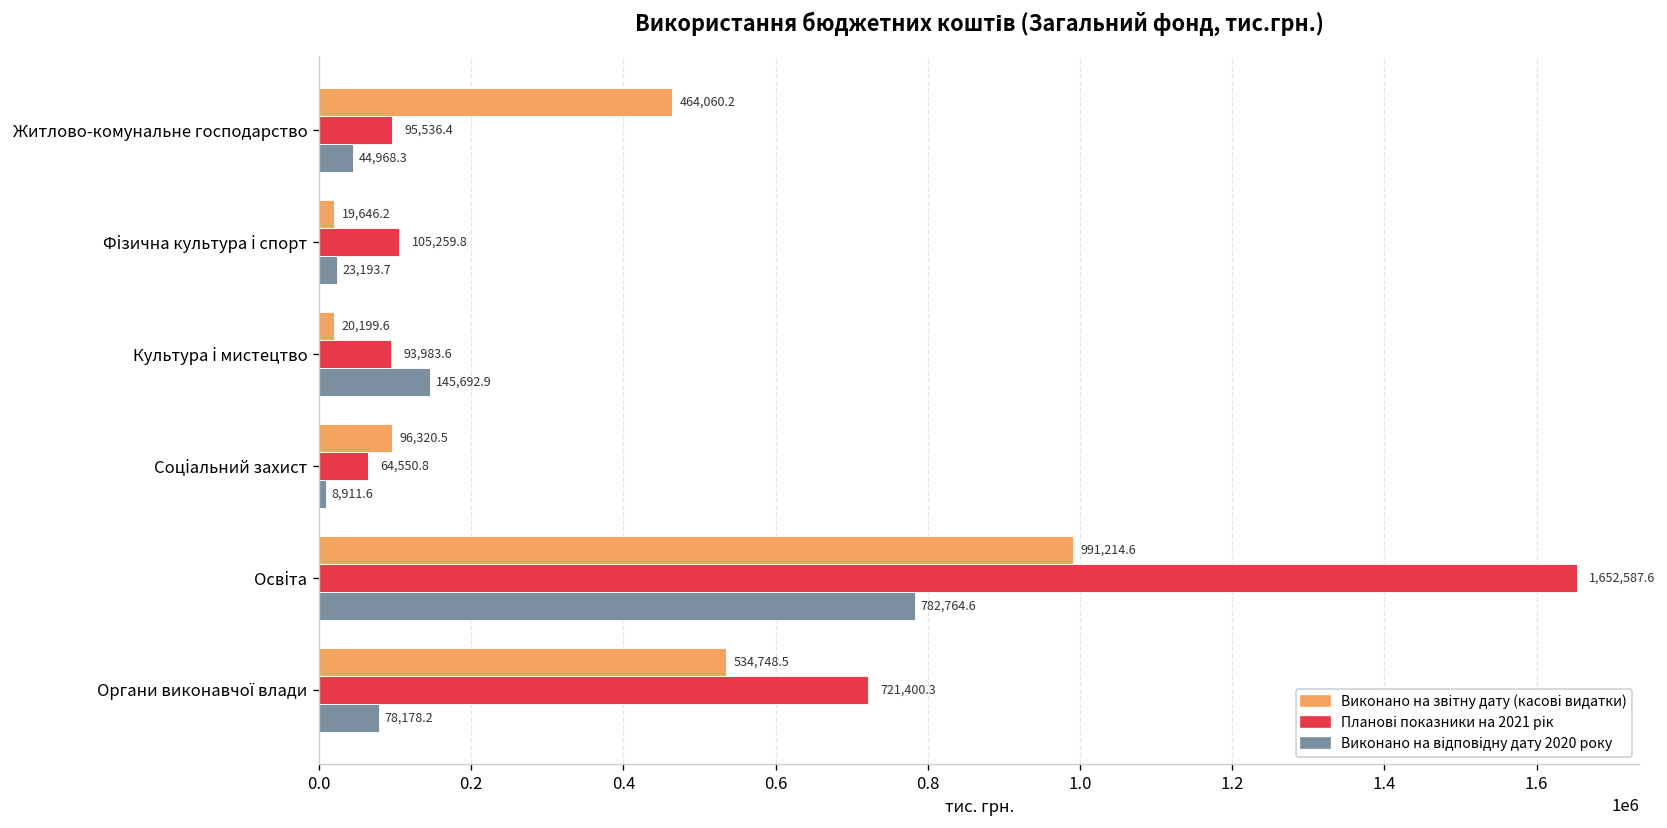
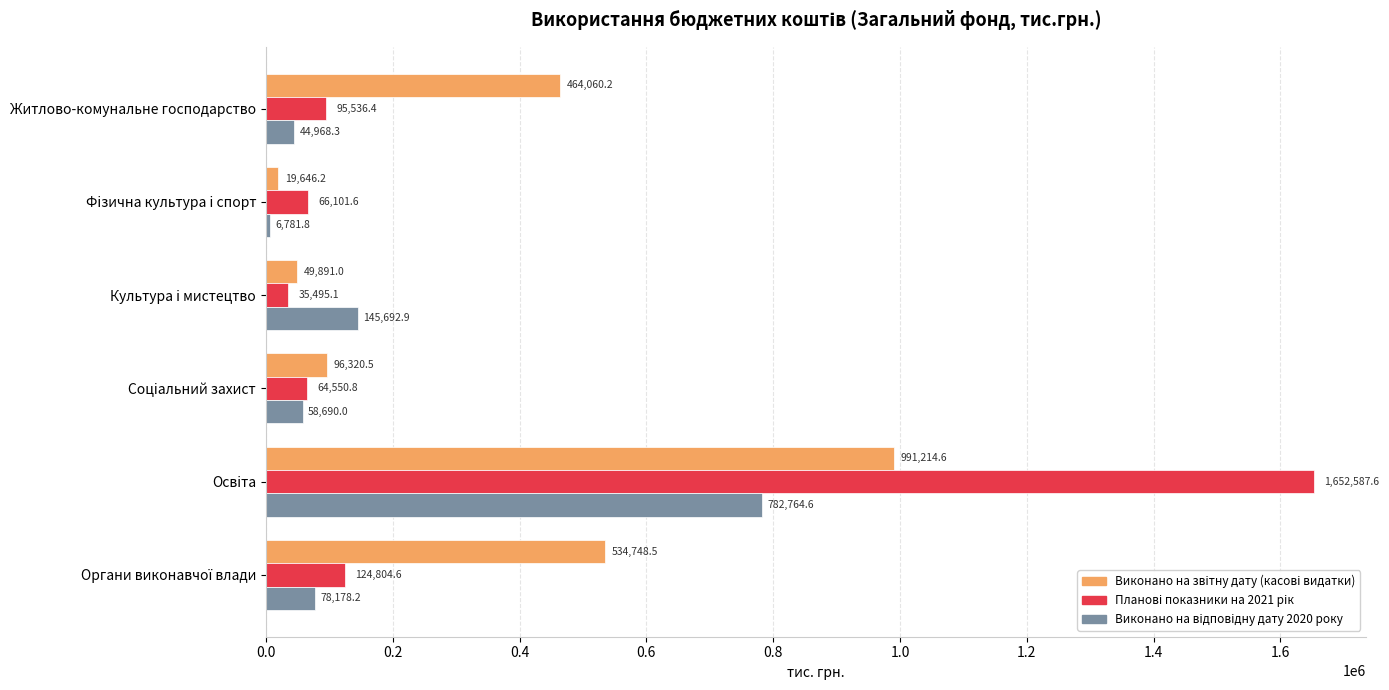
  {
    "Виконано на звітну дату (касові видатки)": {
      "Житлово-комунальне господарство": "464,060.2",
      "Фізична культура і спорт": "19,646.2",
-     "Культура і мистецтво": "20,199.6",
+     "Культура і мистецтво": "49,891.0",
      "Соціальний захист": "96,320.5",
      "Освіта": "991,214.6",
      "Органи виконавчої влади": "534,748.5"
    },
    "Планові показники на 2021 рік": {
      "Житлово-комунальне господарство": "95,536.4",
-     "Фізична культура і спорт": "105,259.8",
-     "Культура і мистецтво": "93,983.6",
+     "Фізична культура і спорт": "66,101.6",
+     "Культура і мистецтво": "35,495.1",
      "Соціальний захист": "64,550.8",
      "Освіта": "1,652,587.6",
-     "Органи виконавчої влади": "721,400.3"
+     "Органи виконавчої влади": "124,804.6"
    },
    "Виконано на відповідну дату 2020 року": {
      "Житлово-комунальне господарство": "44,968.3",
-     "Фізична культура і спорт": "23,193.7",
+     "Фізична культура і спорт": "6,781.8",
      "Культура і мистецтво": "145,692.9",
-     "Соціальний захист": "8,911.6",
+     "Соціальний захист": "58,690.0",
      "Освіта": "782,764.6",
      "Органи виконавчої влади": "78,178.2"
    }
  }
